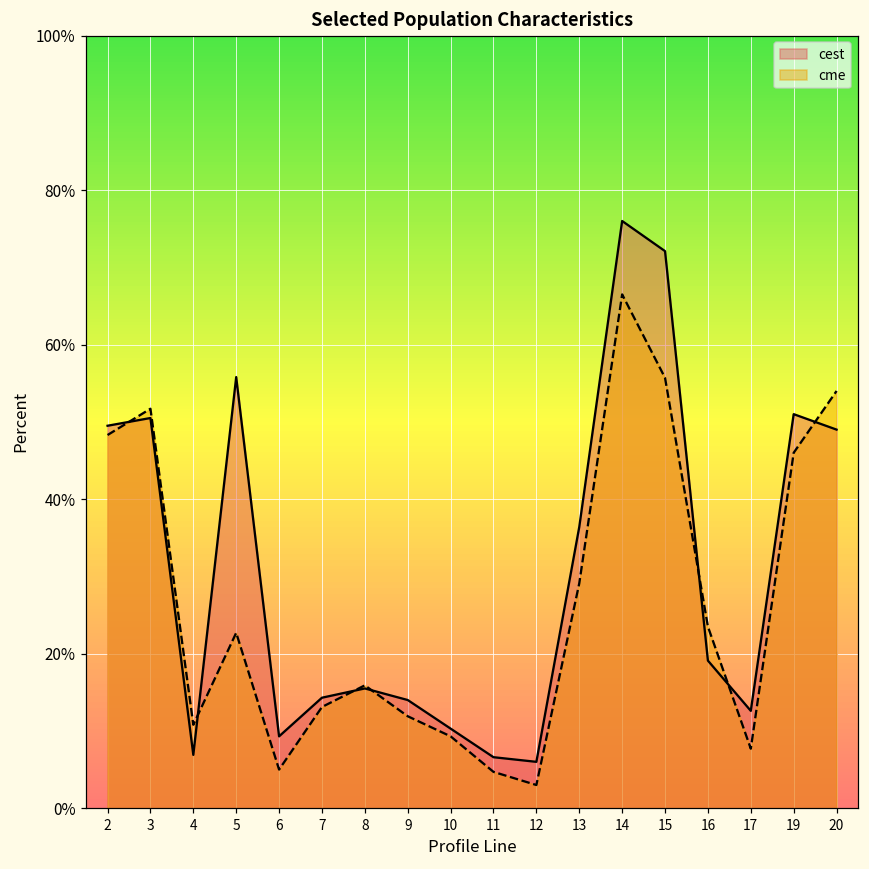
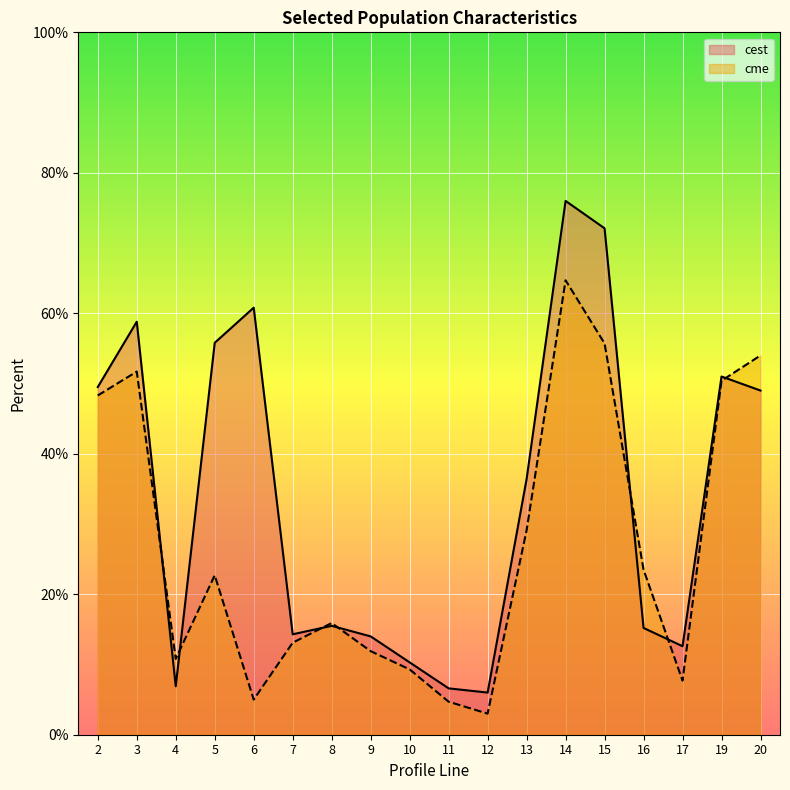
  {
    "cest": {
      "2": "50%",
-     "3": "51%",
+     "3": "59%",
      "4": "7%",
      "5": "56%",
-     "6": "9%",
+     "6": "61%",
      "7": "14%",
      "8": "16%",
      "9": "14%",
      "10": "10%",
      "11": "7%",
      "12": "6%",
      "13": "36%",
      "14": "76%",
      "15": "72%",
-     "16": "19%",
+     "16": "15%",
      "17": "13%",
      "19": "51%",
      "20": "49%"
    },
    "cme": {
      "2": "48%",
      "3": "52%",
      "4": "11%",
      "5": "23%",
      "6": "5%",
      "7": "13%",
      "8": "16%",
      "9": "12%",
      "10": "9%",
      "11": "5%",
      "12": "3%",
      "13": "29%",
-     "14": "67%",
+     "14": "65%",
      "15": "56%",
      "16": "24%",
      "17": "8%",
-     "19": "46%",
+     "19": "50%",
      "20": "54%"
    }
  }
